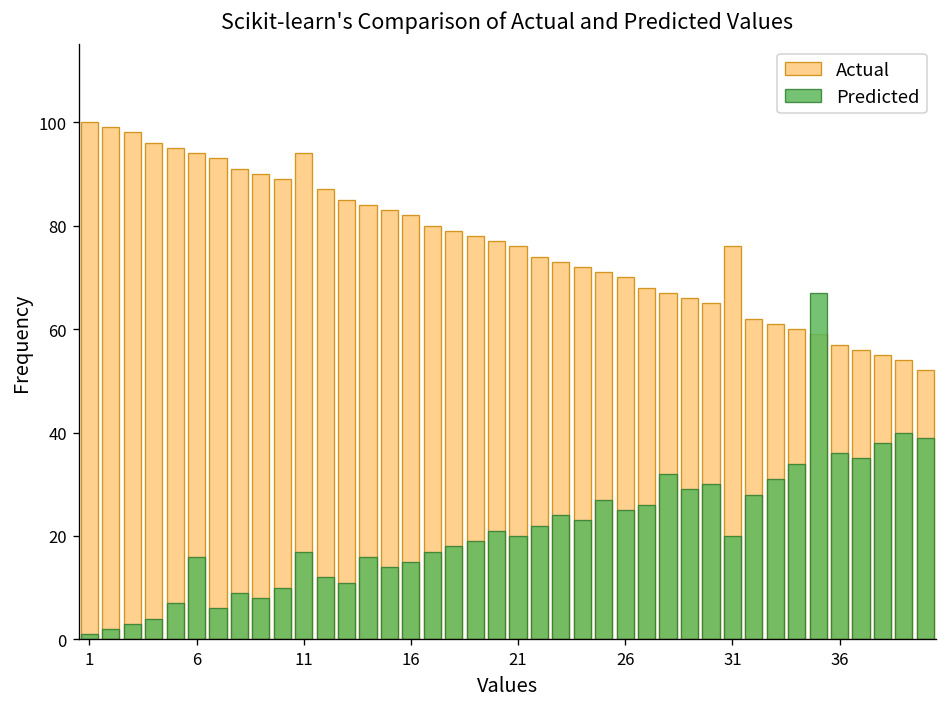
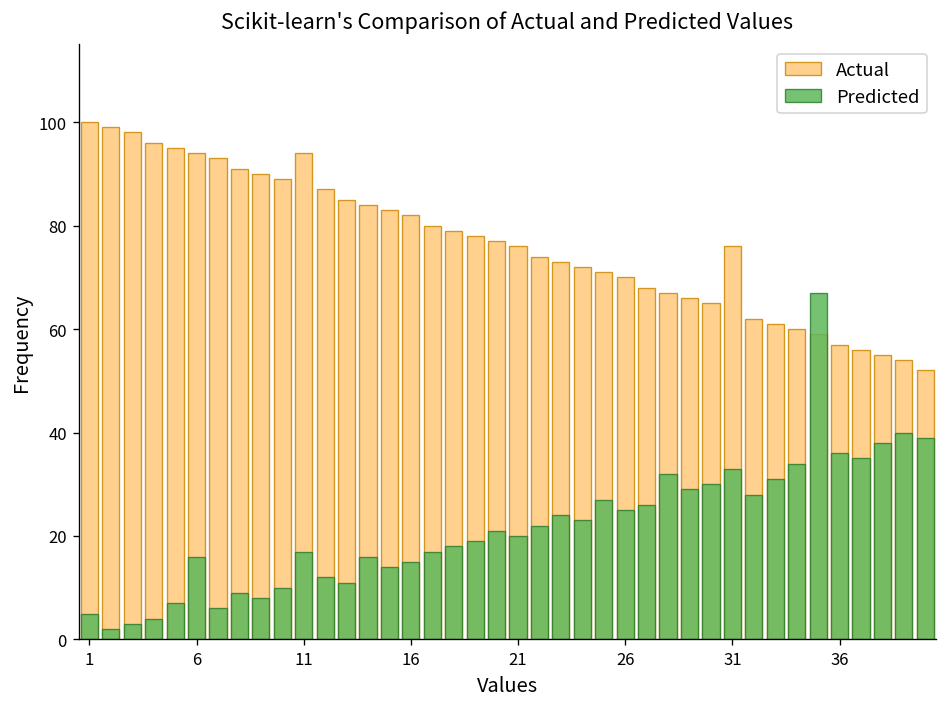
  {
    "Actual": {
      "1": 100,
      "6": 94,
      "11": 94,
      "16": 82,
      "21": 76,
      "26": 70,
      "31": 76,
      "36": 57
    },
    "Predicted": {
-     "1": 1,
-     "31": 20
+     "1": 5,
+     "31": 33
    }
  }
